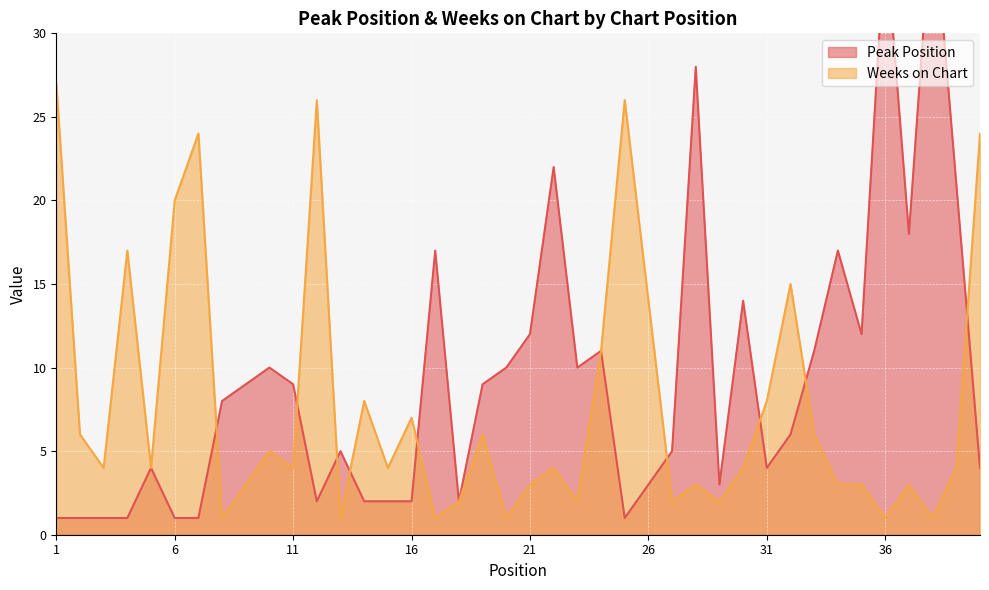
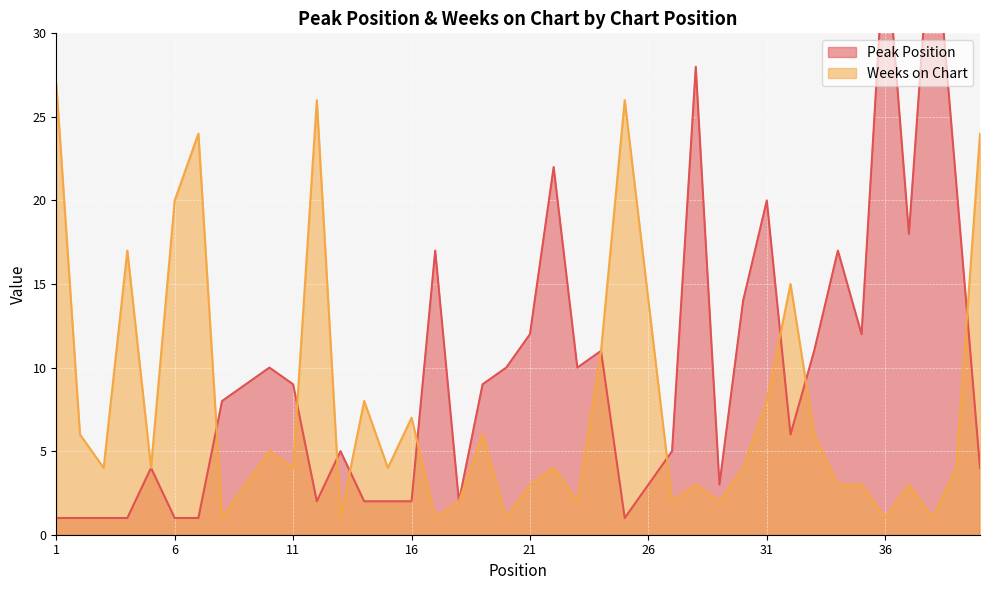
  {
    "Peak Position": {
      "1": 1,
      "6": 1,
      "11": 9,
      "16": 2,
      "21": 12,
      "26": 3,
-     "31": 4
+     "31": 20
    },
    "Weeks on Chart": {
      "1": 27,
      "6": 20,
      "11": 4,
      "16": 7,
      "21": 3,
      "26": 14,
      "31": 8,
      "36": 1
    }
  }
